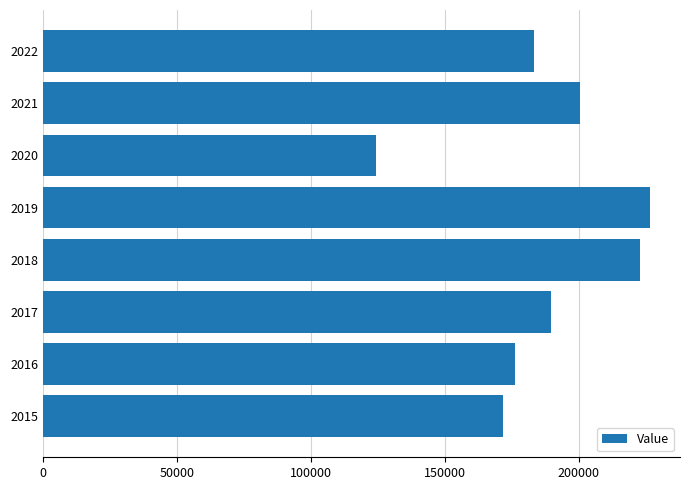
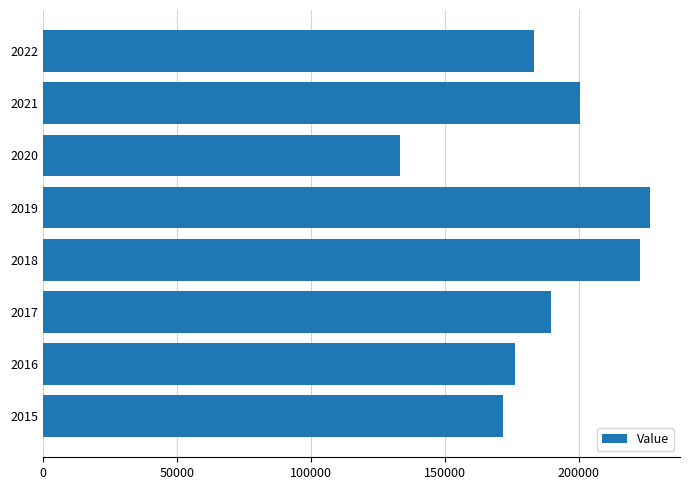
  {
    "2022": 183000,
    "2021": 201000,
-   "2020": 124000,
+   "2020": 133000,
    "2019": 226000,
    "2018": 223000,
    "2017": 189000,
    "2016": 176000,
    "2015": 172000
  }
